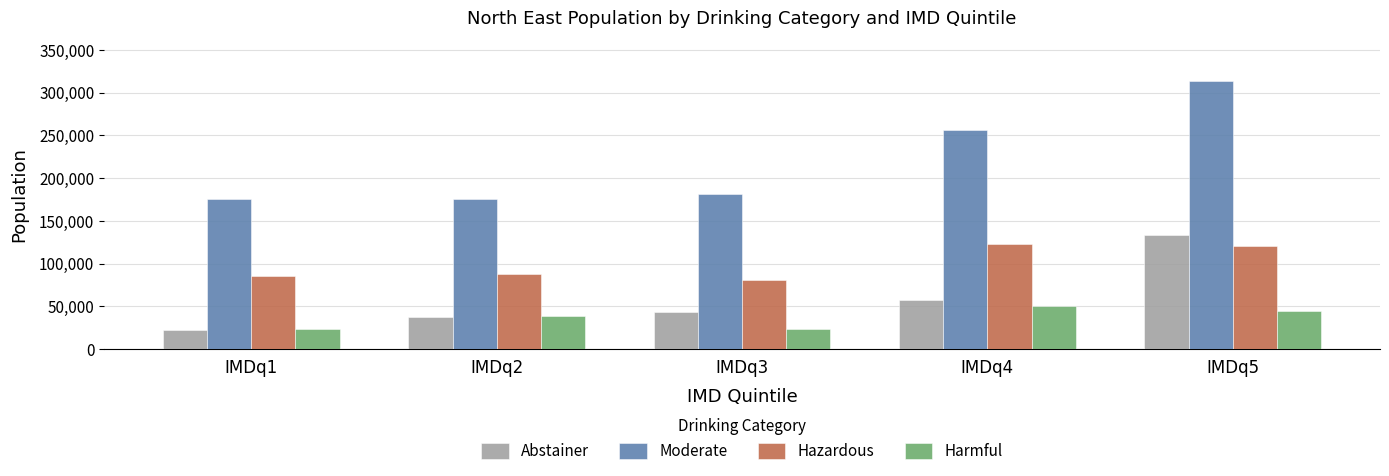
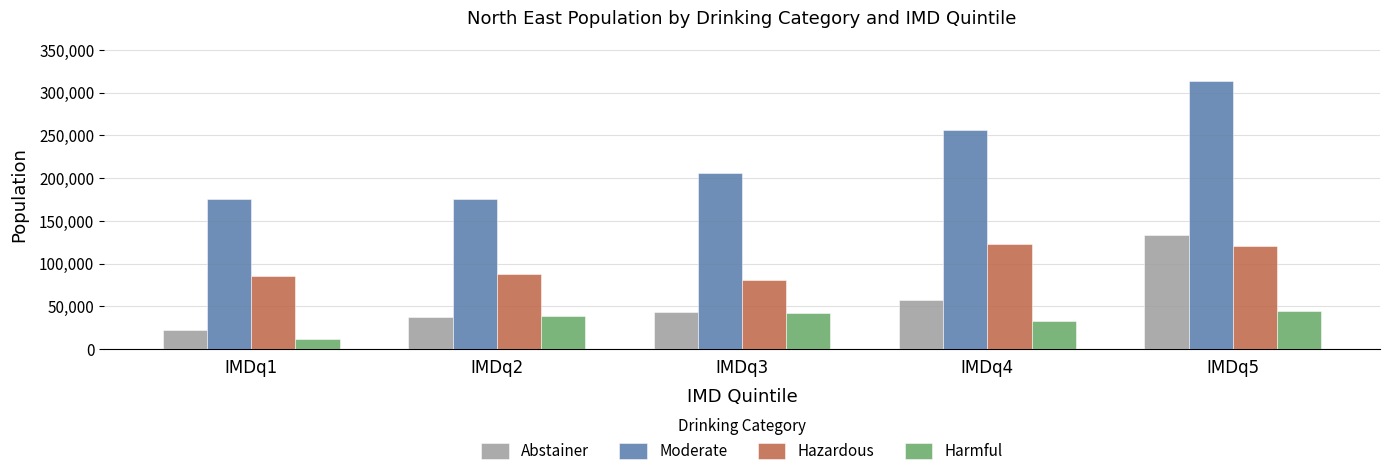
  {
    "Abstainer": {
      "IMDq1": "20,000",
      "IMDq2": "40,000",
      "IMDq3": "40,000",
      "IMDq4": "60,000",
      "IMDq5": "130,000"
    },
    "Moderate": {
      "IMDq1": "180,000",
      "IMDq2": "180,000",
-     "IMDq3": "180,000",
+     "IMDq3": "210,000",
      "IMDq4": "260,000",
      "IMDq5": "310,000"
    },
    "Hazardous": {
      "IMDq1": "90,000",
      "IMDq2": "90,000",
      "IMDq3": "80,000",
      "IMDq4": "120,000",
      "IMDq5": "120,000"
    },
    "Harmful": {
-     "IMDq1": "20,000",
+     "IMDq1": "10,000",
      "IMDq2": "40,000",
-     "IMDq3": "20,000",
-     "IMDq4": "50,000",
+     "IMDq3": "40,000",
+     "IMDq4": "30,000",
      "IMDq5": "40,000"
    }
  }
